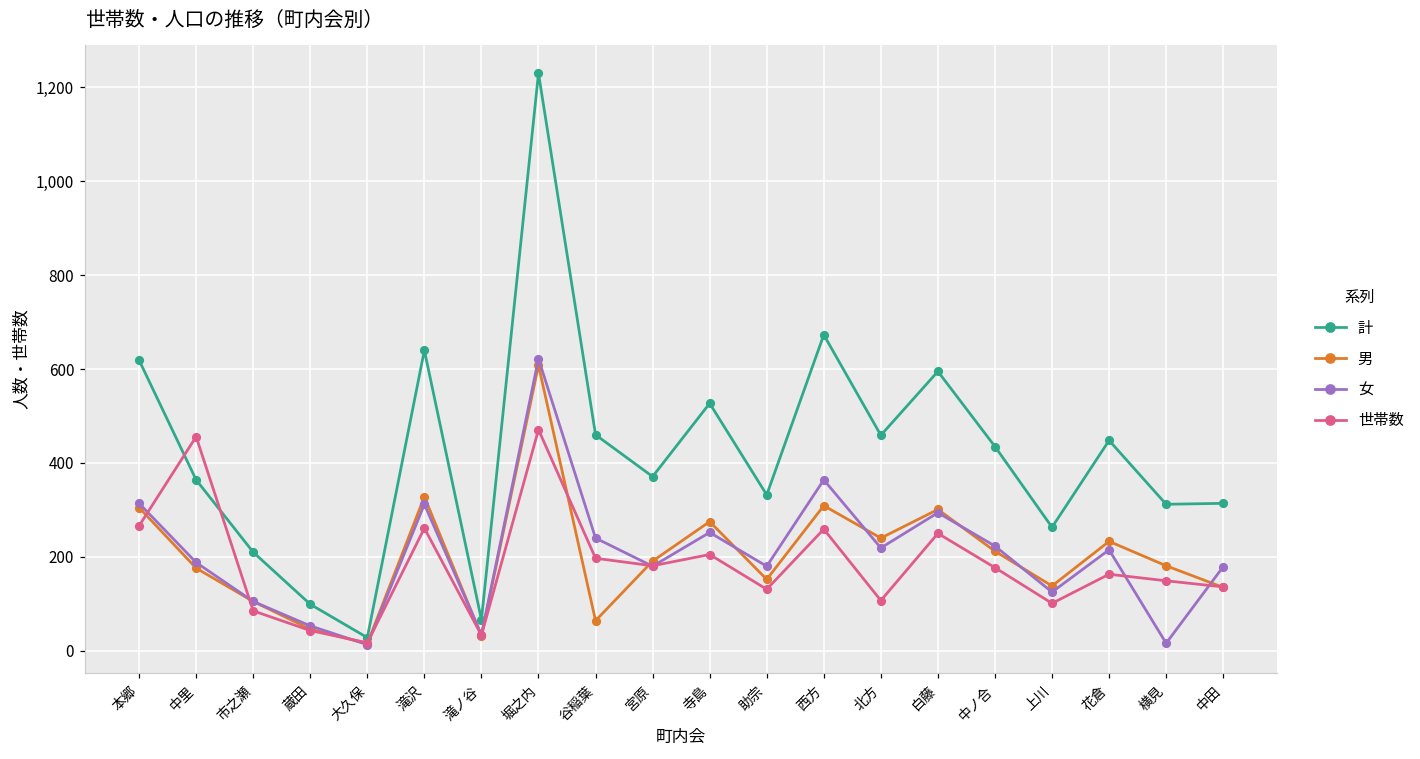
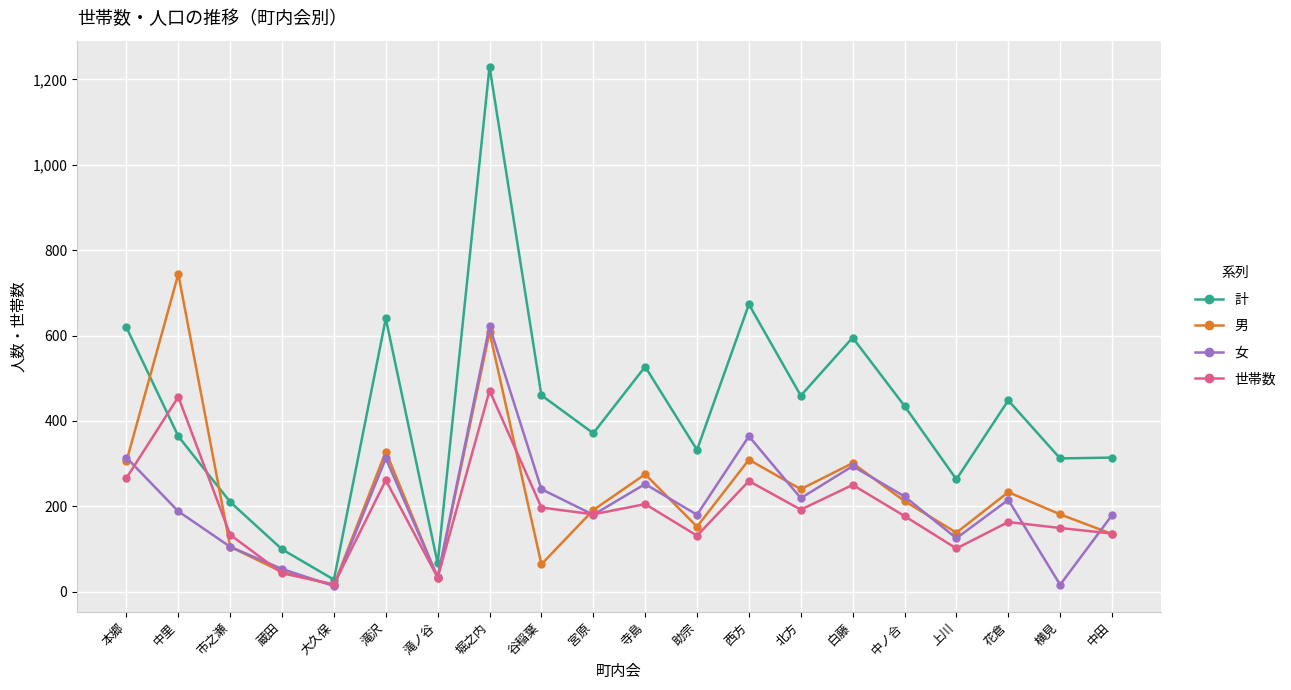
  {
    "計": {
      "本郷": "620",
      "中里": "360",
      "市之瀬": "210",
      "蔵田": "100",
      "大久保": "30",
      "滝沢": "640",
      "滝ノ谷": "70",
      "堀之内": "1,230",
      "谷稲葉": "460",
      "宮原": "370",
      "寺島": "530",
      "助宗": "330",
      "西方": "670",
      "北方": "460",
      "白藤": "600",
      "中ノ合": "440",
      "上川": "260",
      "花倉": "450",
      "横見": "310",
      "中田": "310"
    },
    "男": {
      "本郷": "310",
-     "中里": "180",
+     "中里": "740",
      "滝沢": "330",
      "堀之内": "610",
      "谷稲葉": "60",
      "宮原": "190",
      "寺島": "280",
      "助宗": "150",
      "西方": "310",
      "北方": "240",
      "白藤": "300",
      "中ノ合": "210",
      "上川": "140",
      "花倉": "230",
      "横見": "180"
    },
    "女": {
      "本郷": "310",
      "中里": "190",
      "蔵田": "50",
      "滝沢": "310",
      "堀之内": "620",
      "谷稲葉": "240",
      "寺島": "250",
      "助宗": "180",
      "西方": "360",
      "北方": "220",
      "白藤": "290",
      "中ノ合": "220",
      "上川": "130",
      "花倉": "220",
      "横見": "20",
      "中田": "180"
    },
    "世帯数": {
      "本郷": "270",
      "中里": "460",
-     "市之瀬": "90",
+     "市之瀬": "130",
      "滝沢": "260",
      "堀之内": "470",
      "谷稲葉": "200",
      "寺島": "210",
      "助宗": "130",
      "西方": "260",
-     "北方": "110",
+     "北方": "190",
      "白藤": "250",
      "中ノ合": "180",
      "上川": "100",
      "花倉": "160",
      "横見": "150"
    }
  }
